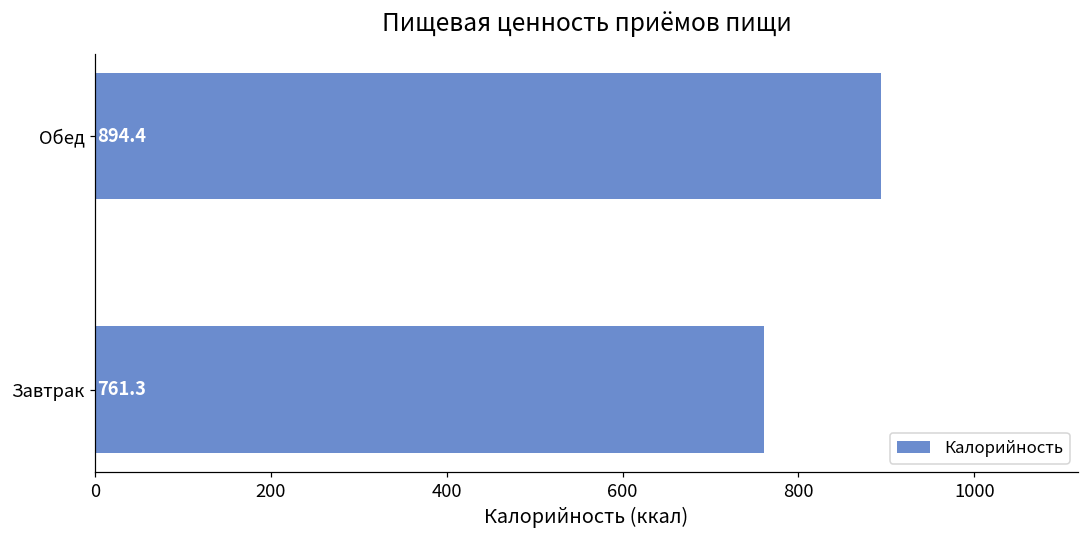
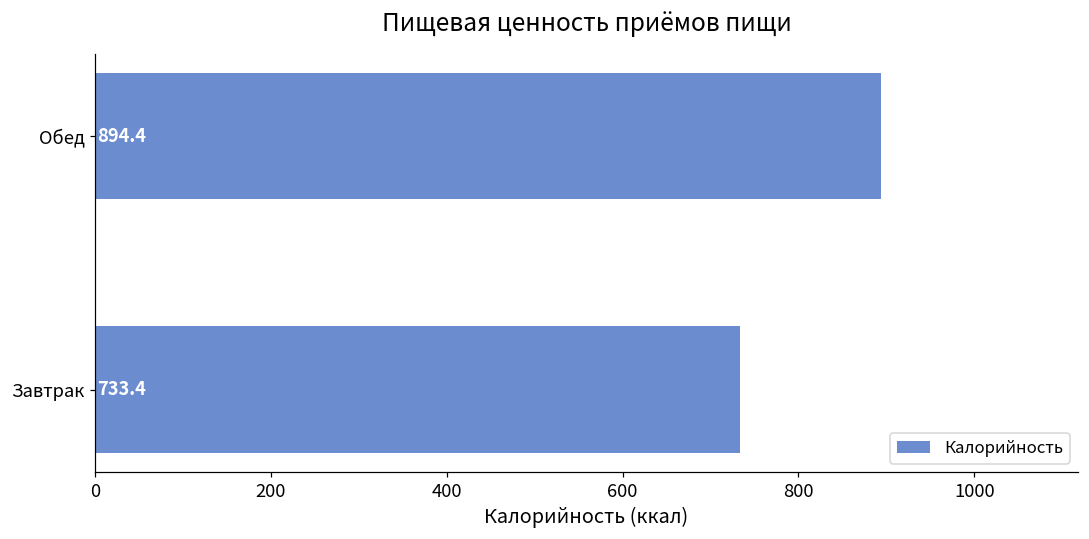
  {
    "Обед": 894.4,
-   "Завтрак": 761.3
+   "Завтрак": 733.4
  }
